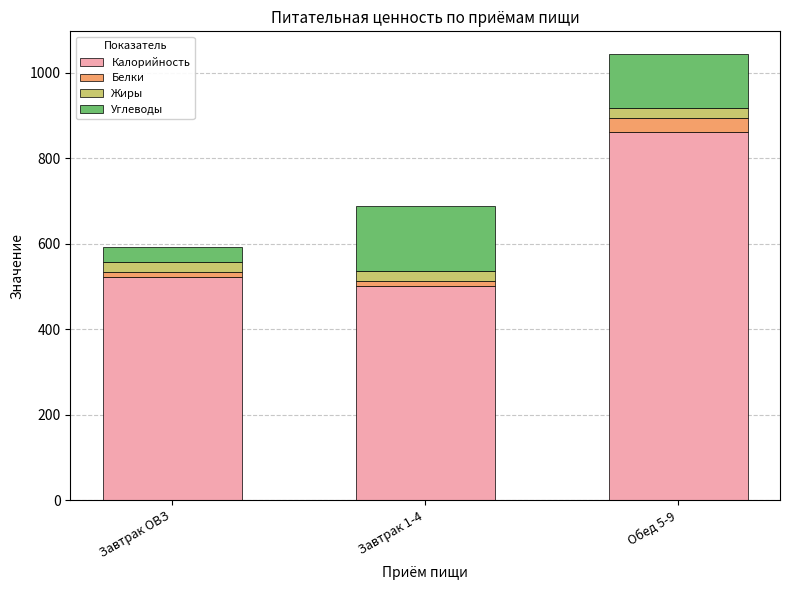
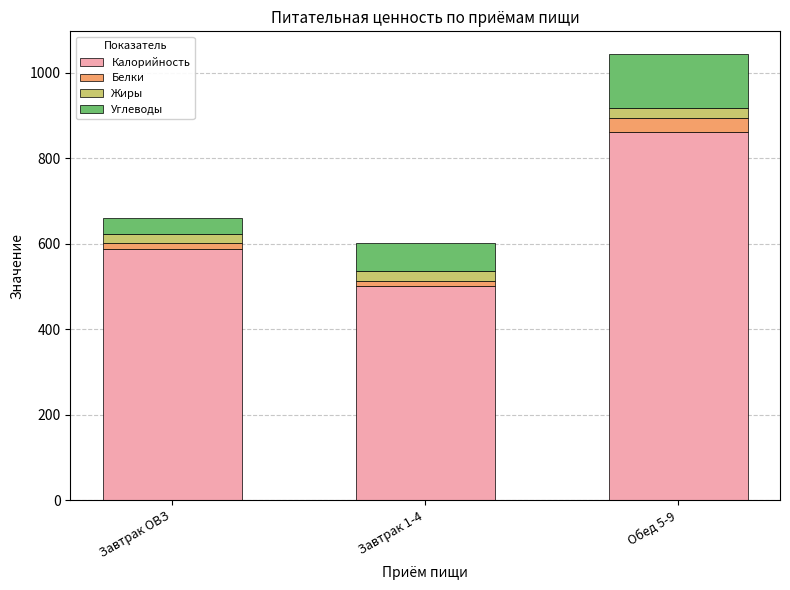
  {
    "Калорийность": {
-     "Завтрак ОВЗ": 520,
+     "Завтрак ОВЗ": 590,
      "Завтрак 1-4": 500,
      "Обед 5-9": 860
    },
    "Углеводы": {
      "Завтрак ОВЗ": 40,
-     "Завтрак 1-4": 150,
+     "Завтрак 1-4": 70,
      "Обед 5-9": 130
    }
  }
